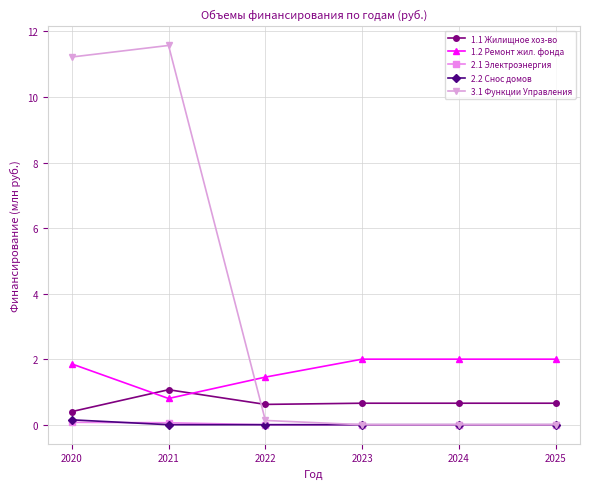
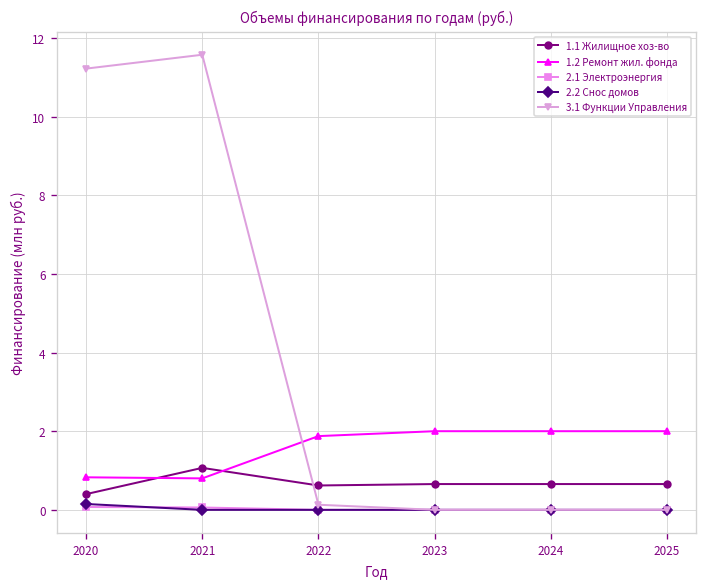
  {
    "1.2 Ремонт жил. фонда": {
-     "2020": 1.9,
+     "2020": 0.8,
      "2021": 0.8,
-     "2022": 1.5,
+     "2022": 1.9,
      "2023": 2.0,
      "2024": 2.0,
      "2025": 2.0
    }
  }
